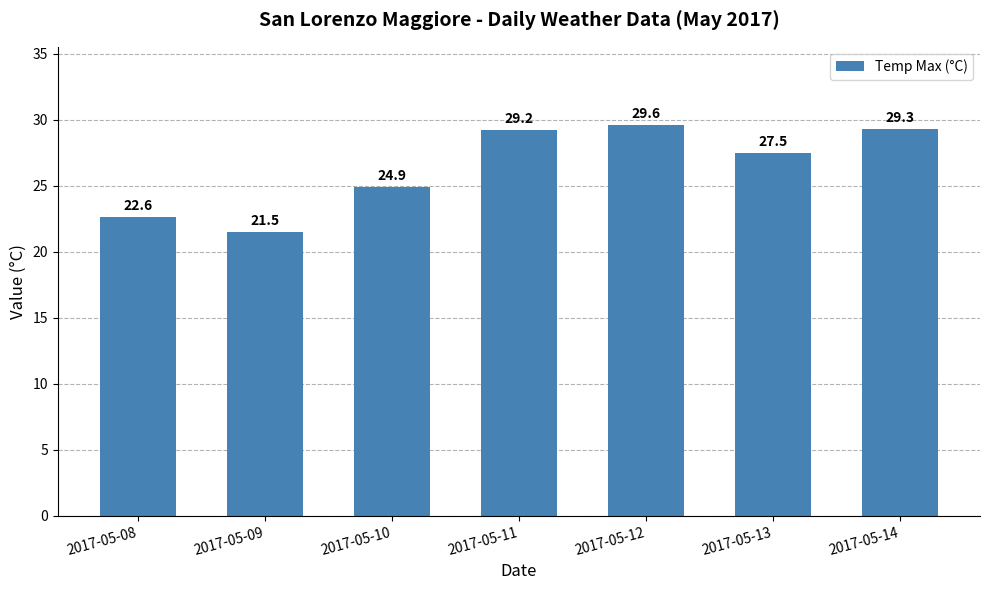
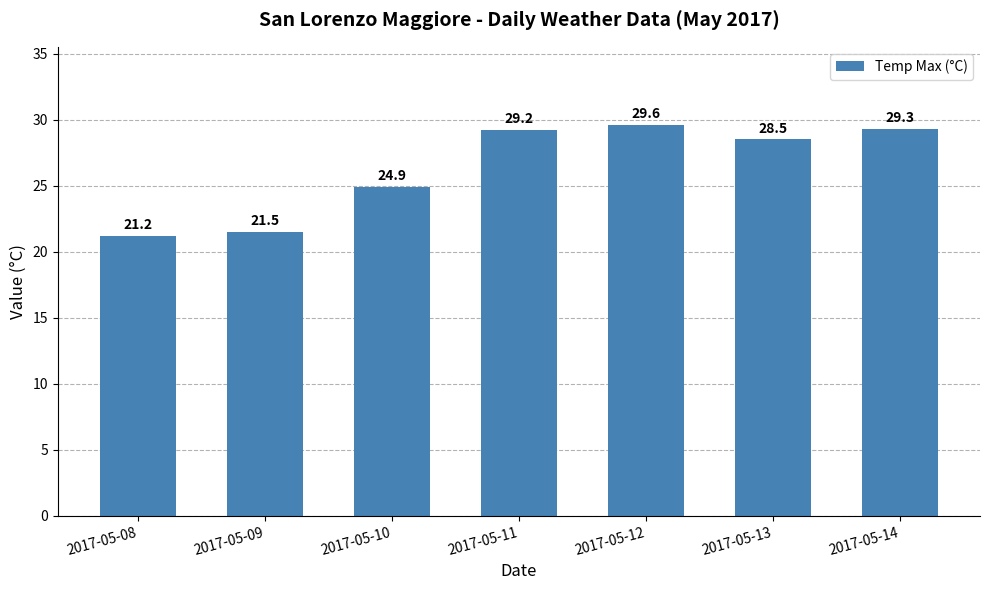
  {
-   "2017-05-08": 22.6,
+   "2017-05-08": 21.2,
    "2017-05-09": 21.5,
    "2017-05-10": 24.9,
    "2017-05-11": 29.2,
    "2017-05-12": 29.6,
-   "2017-05-13": 27.5,
+   "2017-05-13": 28.5,
    "2017-05-14": 29.3
  }
